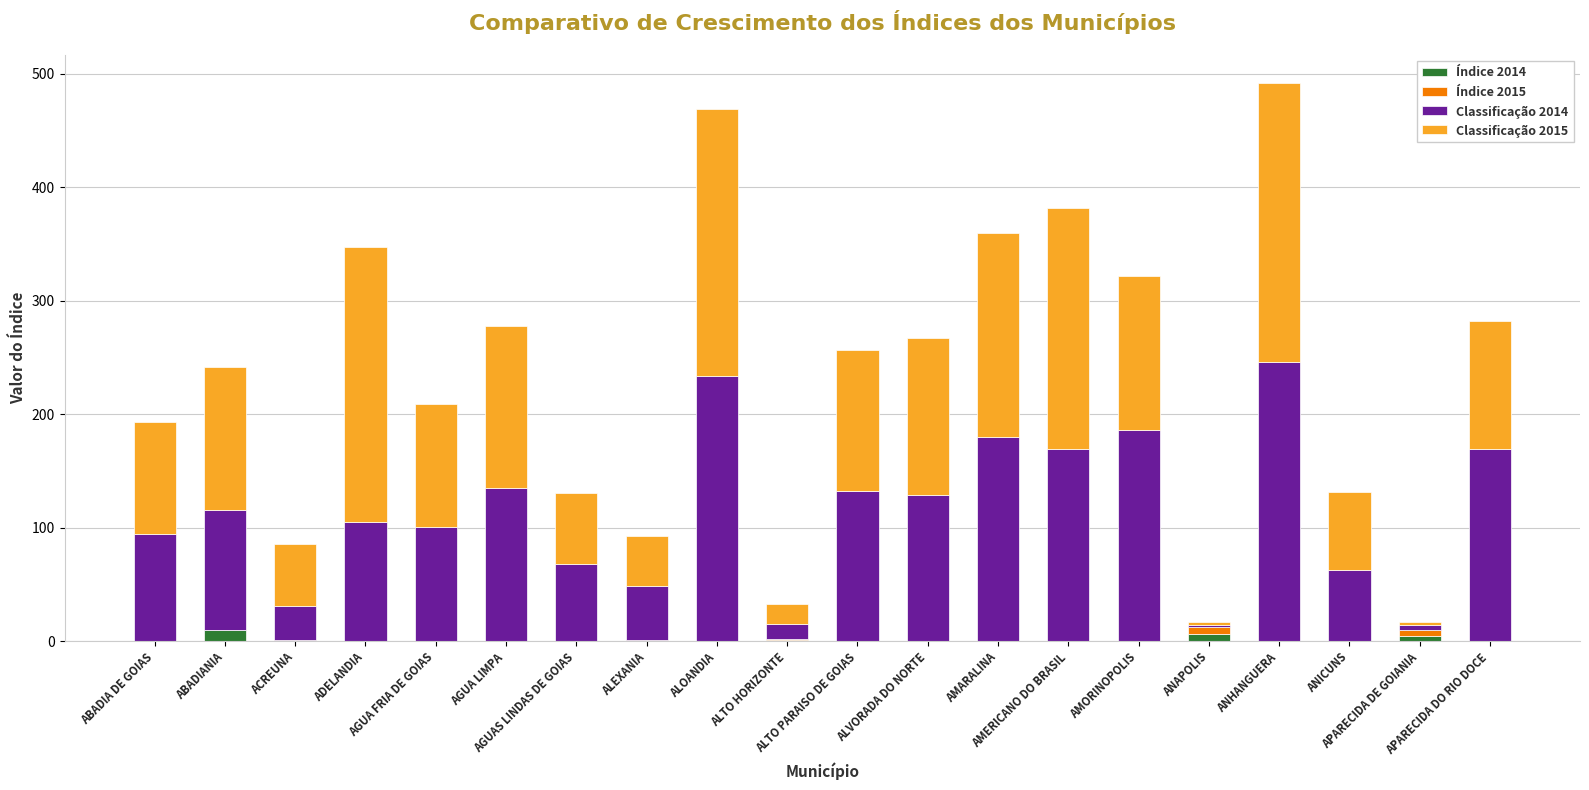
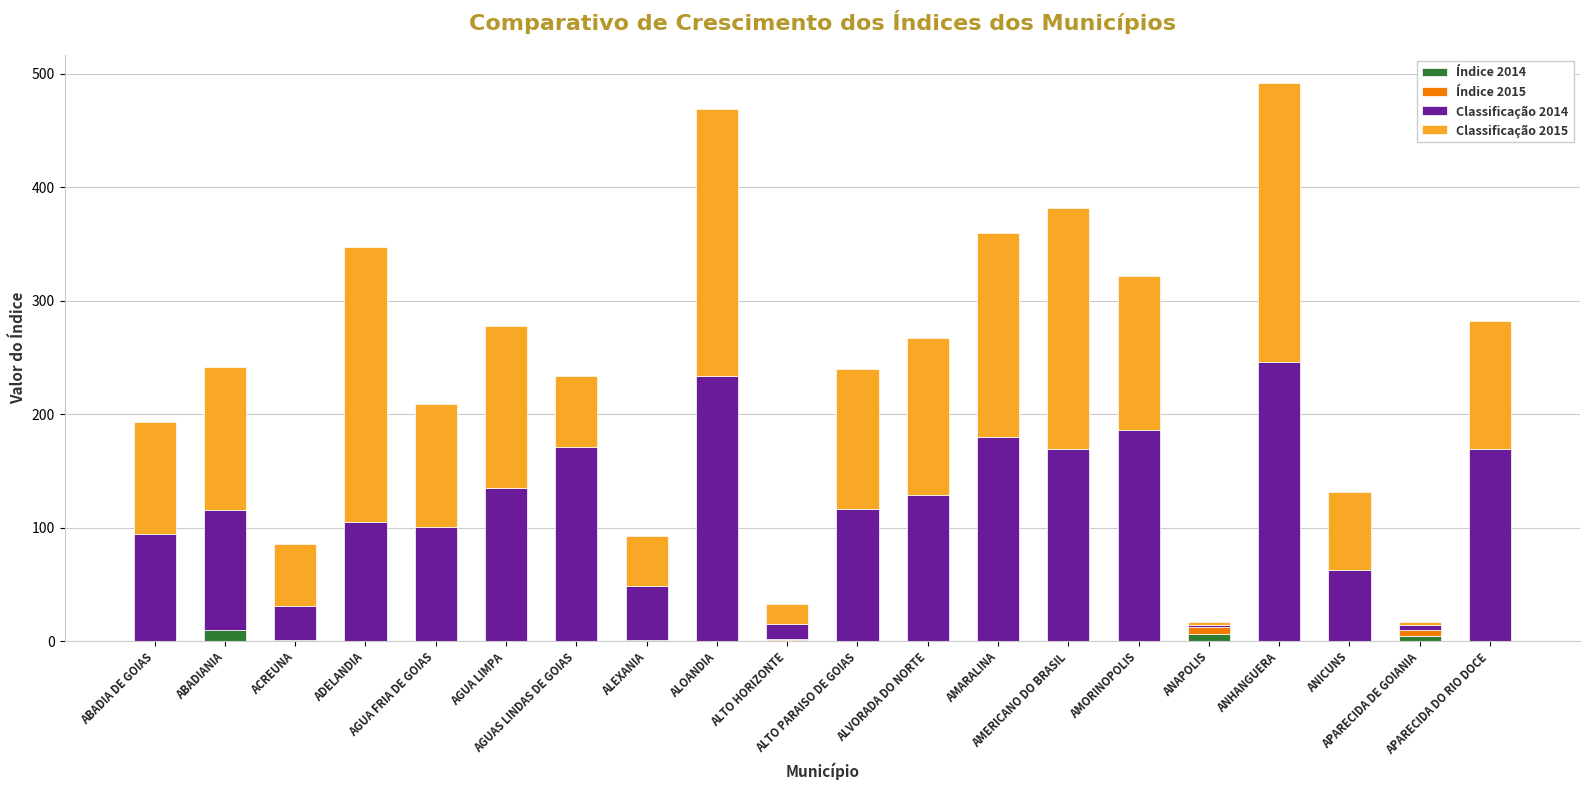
  {
    "Índice 2014": {
      "ABADIANIA": 10,
      "ANAPOLIS": 6,
      "APARECIDA DE GOIANIA": 5
    },
    "Classificação 2014": {
      "ABADIA DE GOIAS": 94,
      "ABADIANIA": 106,
      "ACREUNA": 30,
      "ADELANDIA": 105,
      "AGUA FRIA DE GOIAS": 100,
      "AGUA LIMPA": 135,
-     "AGUAS LINDAS DE GOIAS": 68,
+     "AGUAS LINDAS DE GOIAS": 171,
      "ALEXANIA": 48,
      "ALOANDIA": 234,
      "ALTO HORIZONTE": 13,
-     "ALTO PARAISO DE GOIAS": 132,
+     "ALTO PARAISO DE GOIAS": 116,
      "ALVORADA DO NORTE": 129,
      "AMARALINA": 180,
      "AMERICANO DO BRASIL": 169,
      "AMORINOPOLIS": 186,
      "ANHANGUERA": 246,
      "ANICUNS": 62,
      "APARECIDA DE GOIANIA": 4,
      "APARECIDA DO RIO DOCE": 169
    }
  }
